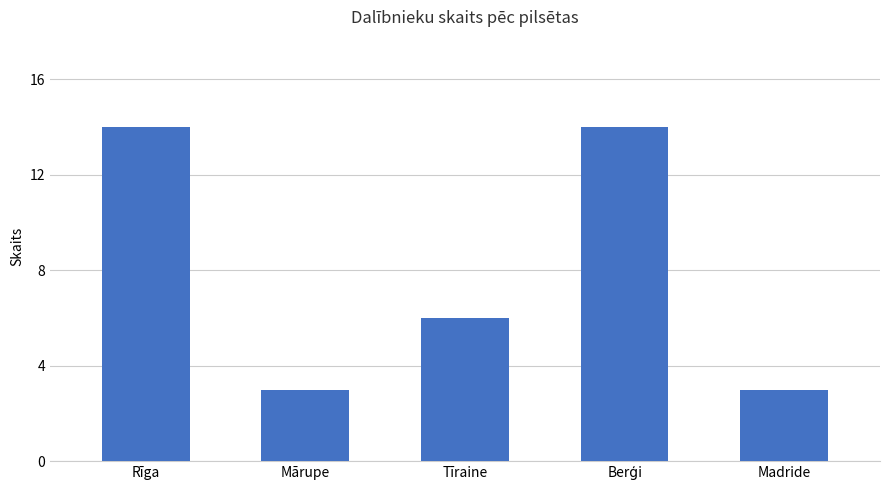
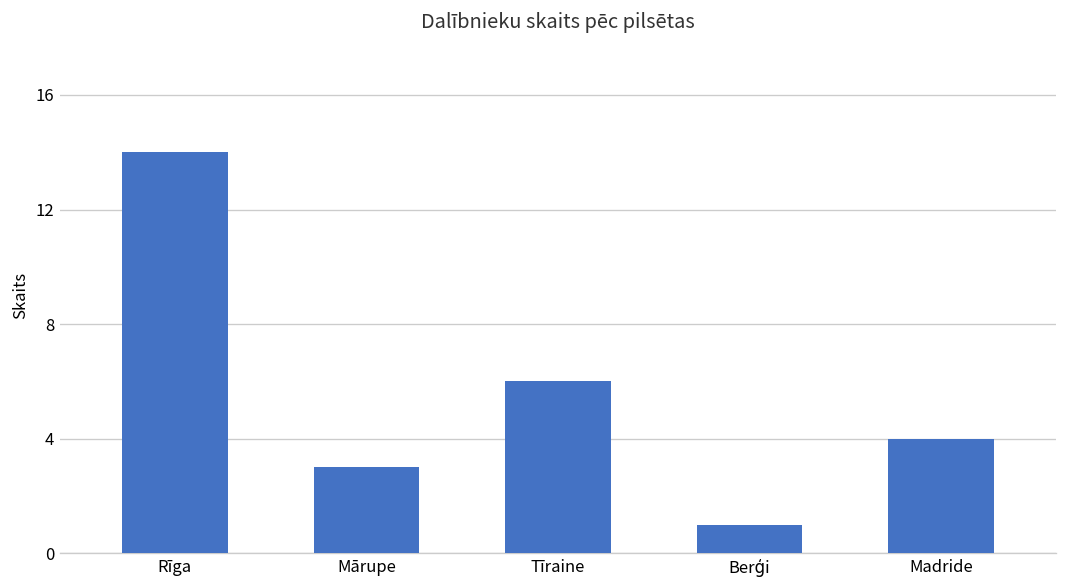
  {
    "Rīga": 14,
    "Mārupe": 3,
    "Tīraine": 6,
-   "Berģi": 14,
-   "Madride": 3
+   "Berģi": 1,
+   "Madride": 4
  }
